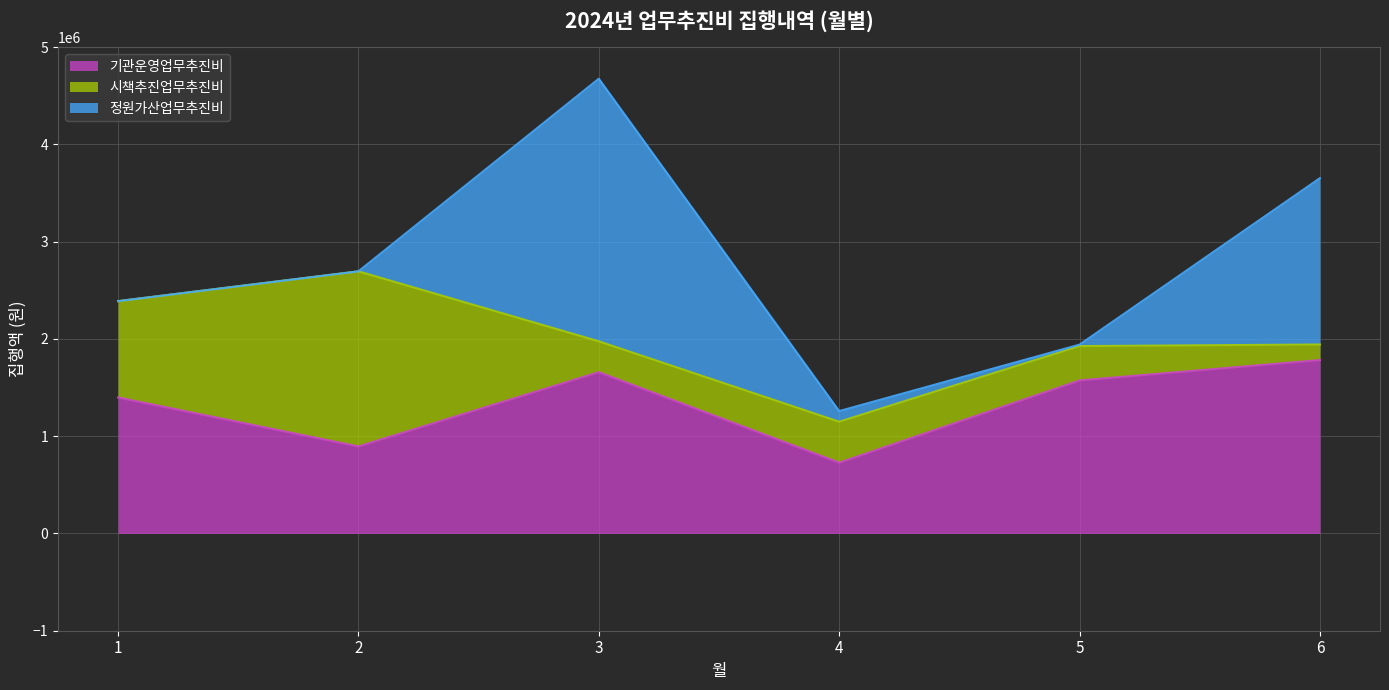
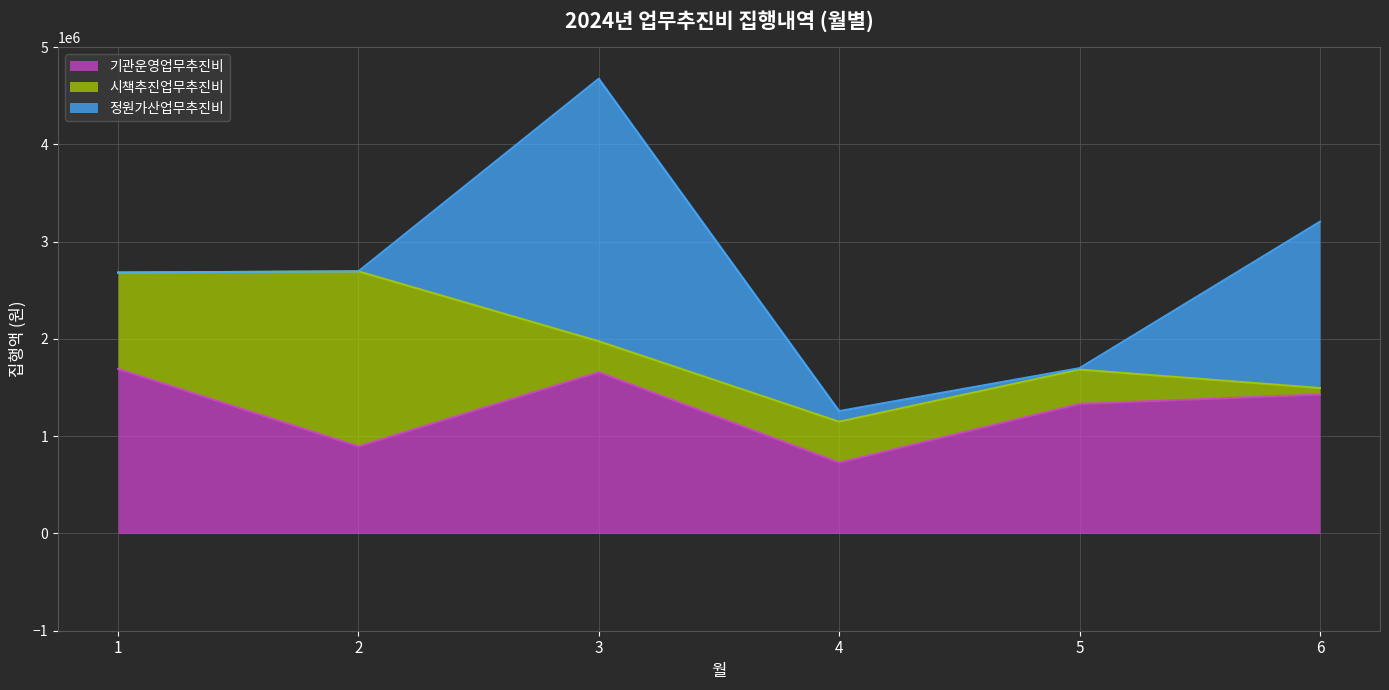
  {
    "기관운영업무추진비": {
-     "1": 1400000,
+     "1": 1700000,
      "2": 900000,
      "3": 1700000,
      "4": 700000,
-     "5": 1600000,
-     "6": 1800000
+     "5": 1300000,
+     "6": 1400000
    },
    "시책추진업무추진비": {
      "3": 300000,
      "4": 400000,
-     "6": 200000
+     "6": 100000
    },
    "정원가산업무추진비": {
      "3": 2700000,
      "4": 100000,
      "6": 1700000
    }
  }
